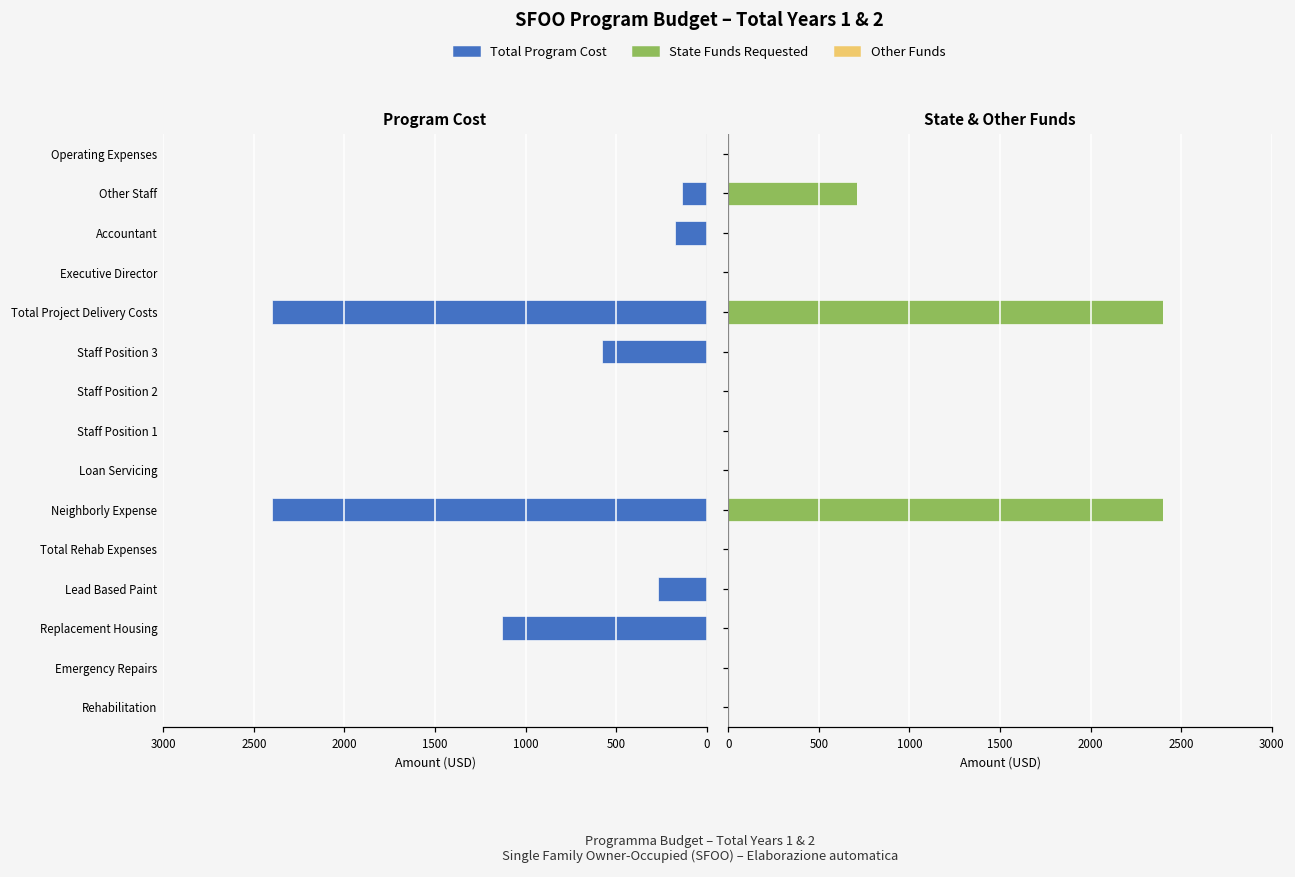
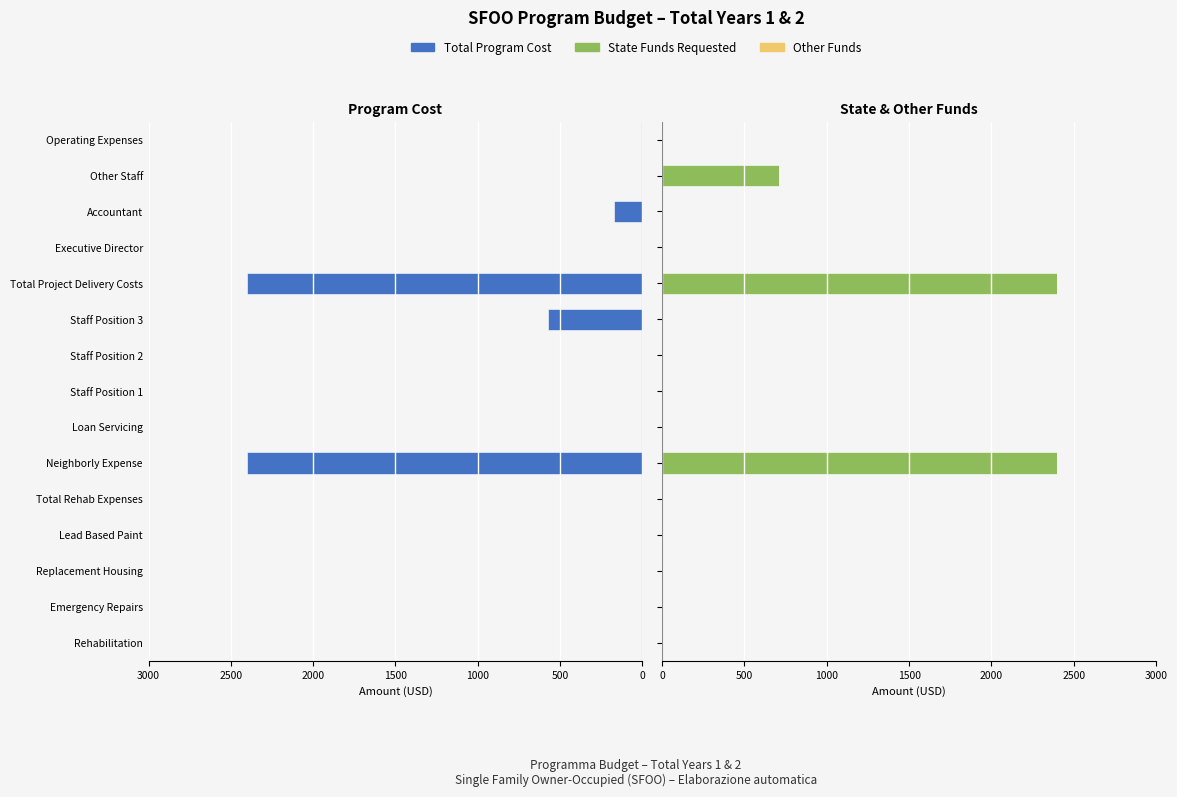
  {
    "Program Cost": {
      "Operating Expenses": 0,
-     "Other Staff": 140,
+     "Other Staff": 0,
      "Accountant": 170,
      "Executive Director": 0,
      "Total Project Delivery Costs": 2400,
      "Staff Position 3": 580,
      "Staff Position 2": 0,
      "Staff Position 1": 0,
      "Loan Servicing": 0,
      "Neighborly Expense": 2400,
      "Total Rehab Expenses": 0,
-     "Lead Based Paint": 270,
-     "Replacement Housing": 1130,
+     "Lead Based Paint": 0,
+     "Replacement Housing": 0,
      "Emergency Repairs": 0,
      "Rehabilitation": 0
    }
  }
